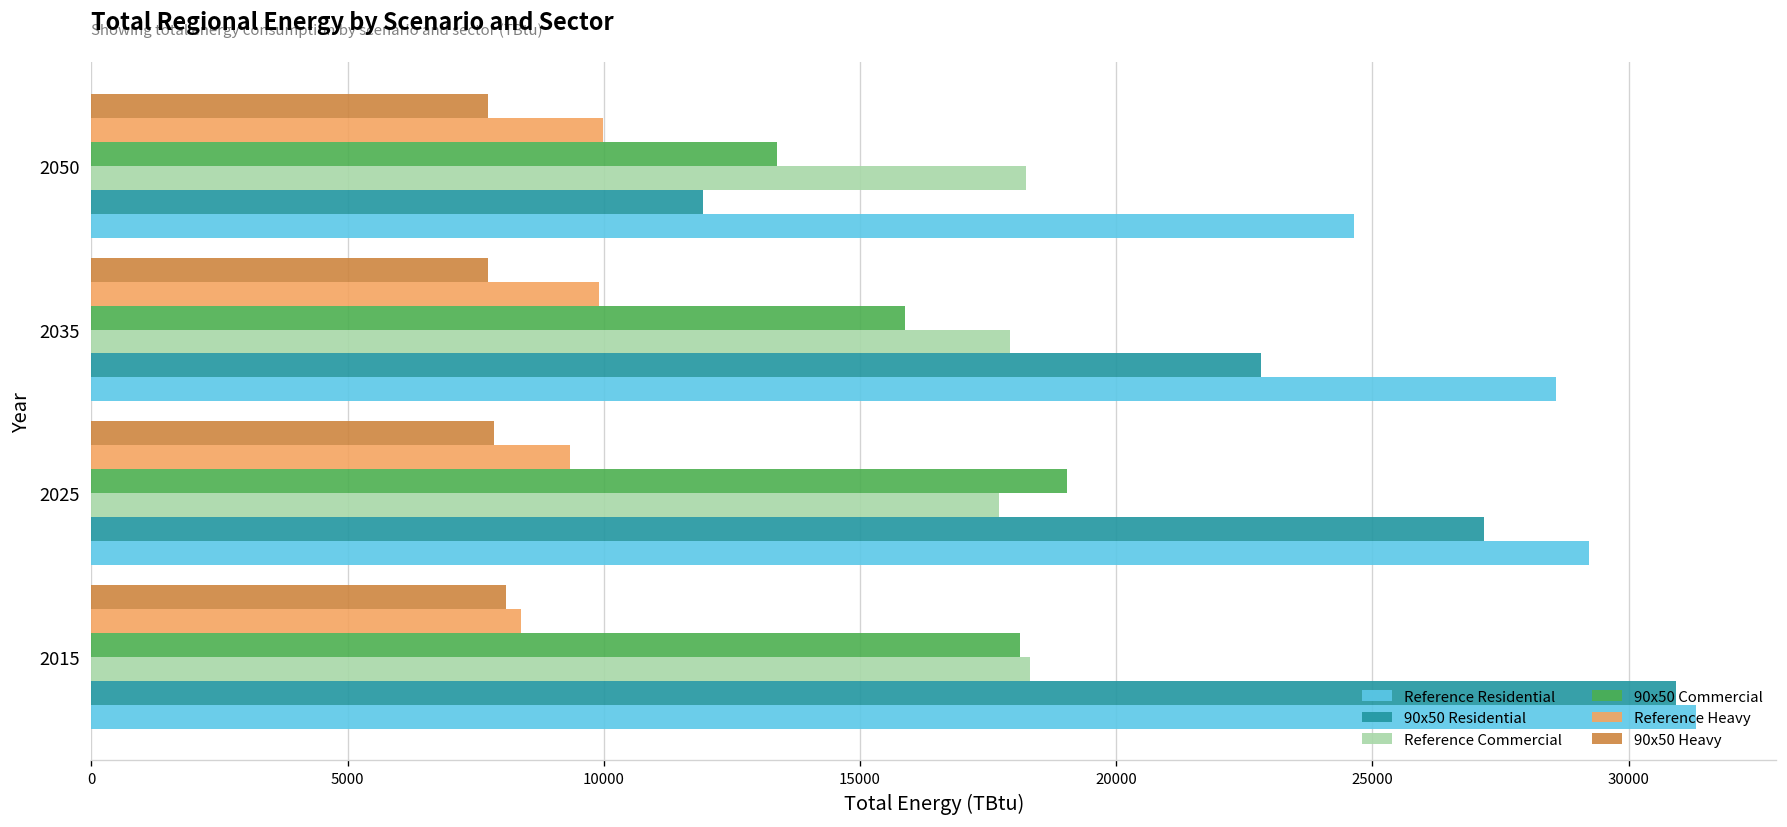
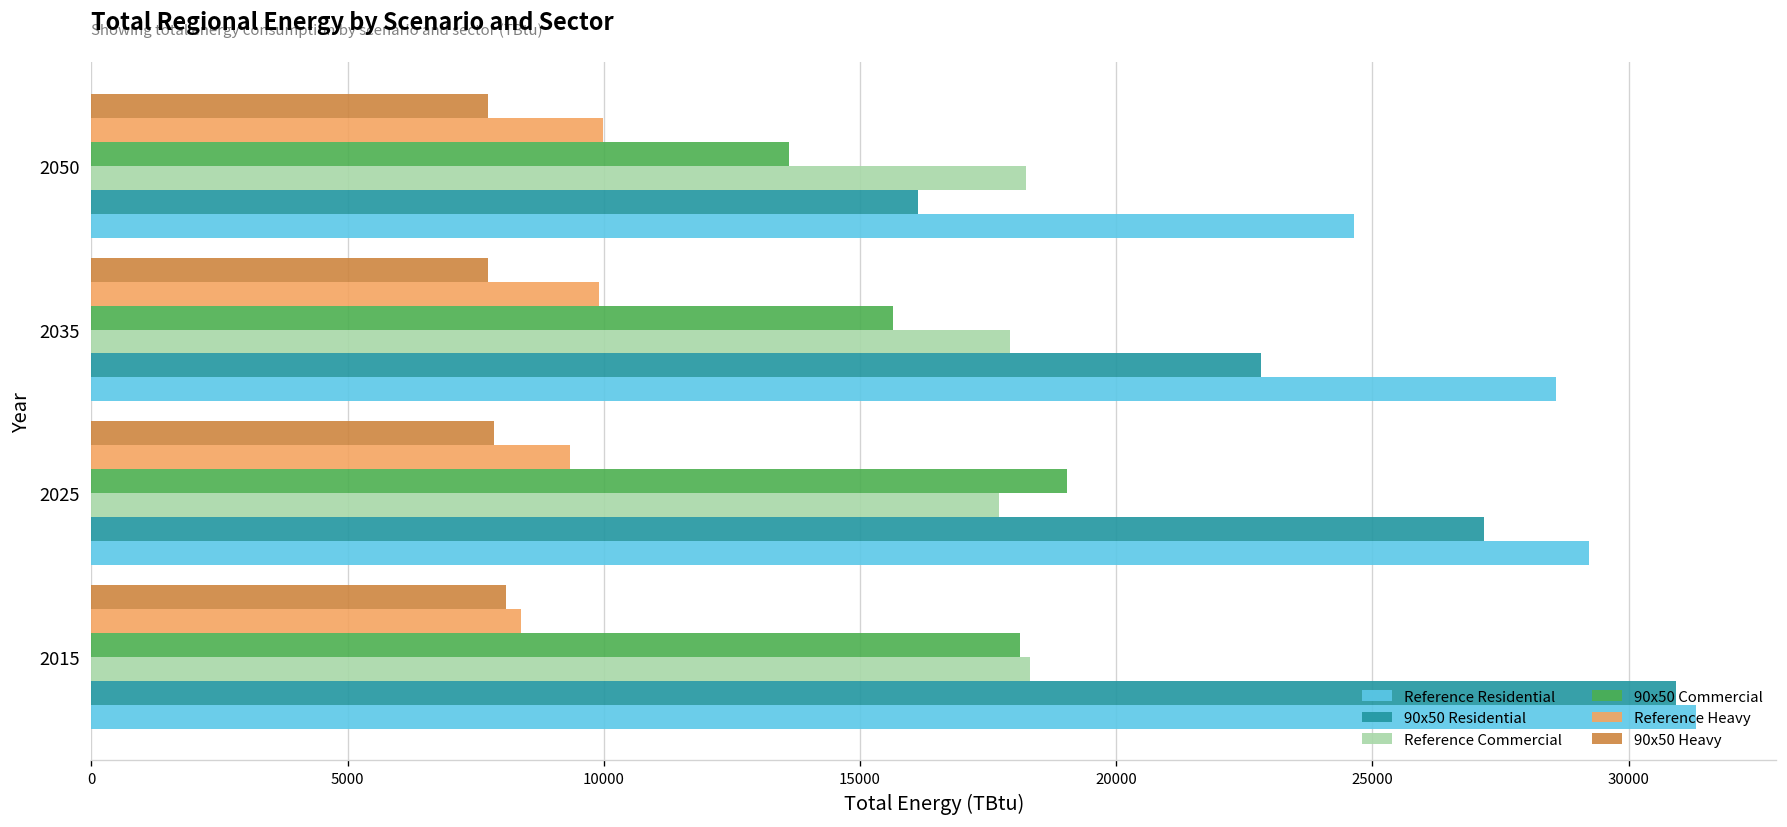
  {
    "Reference Residential": {
      "2050": 24600,
      "2035": 28600,
      "2025": 29200,
      "2015": 31300
    },
    "90x50 Residential": {
-     "2050": 11900,
+     "2050": 16100,
      "2035": 22800,
      "2025": 27200,
      "2015": 30900
    },
    "Reference Commercial": {
      "2050": 18200,
      "2035": 17900,
      "2025": 17700,
      "2015": 18300
    },
    "90x50 Commercial": {
-     "2050": 13400,
-     "2035": 15900,
+     "2050": 13600,
+     "2035": 15600,
      "2025": 19000,
      "2015": 18100
    }
  }
